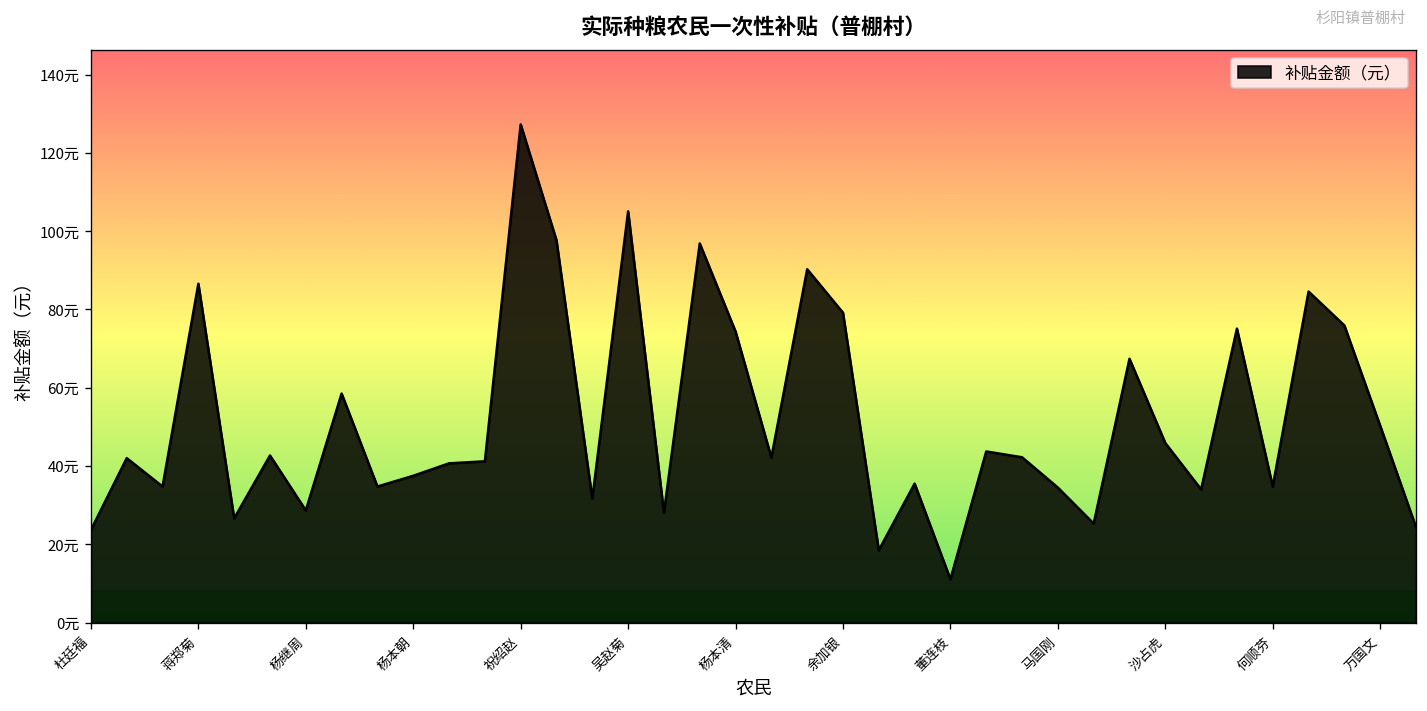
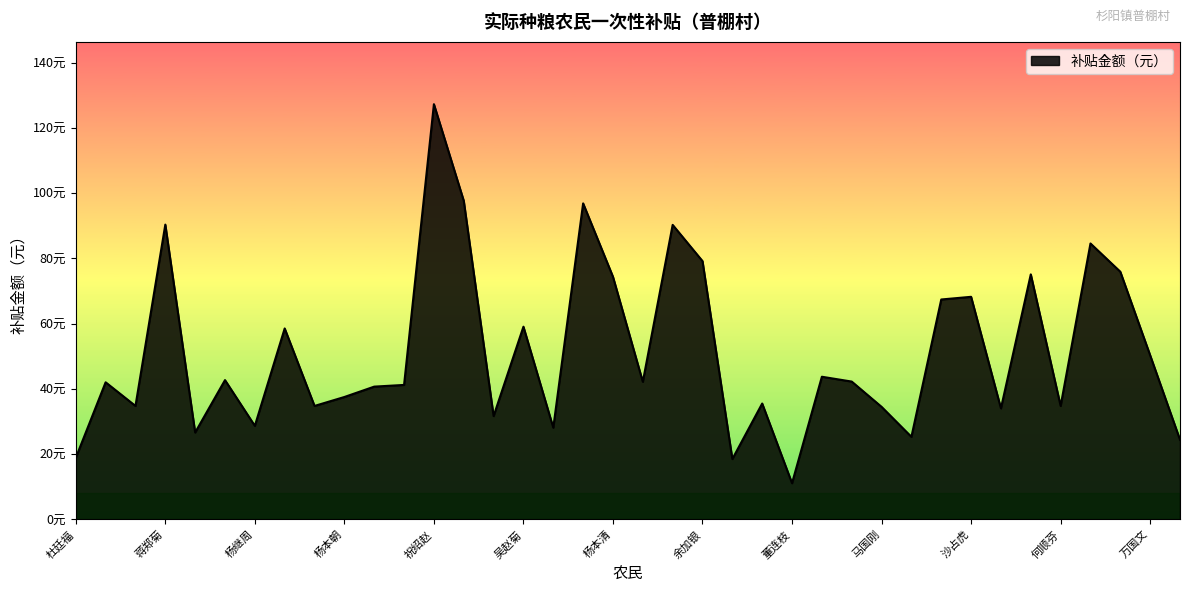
  {
-   "杜廷福": "24元",
-   "蒋郑菊": "87元",
+   "杜廷福": "19元",
+   "蒋郑菊": "90元",
    "杨继周": "29元",
    "杨本朝": "38元",
    "祝绍赵": "127元",
-   "吴赵菊": "105元",
+   "吴赵菊": "59元",
    "杨本清": "74元",
    "余加银": "79元",
    "董连枝": "11元",
    "马国刚": "35元",
-   "沙占虎": "46元",
+   "沙占虎": "68元",
    "何顺芬": "35元",
    "万国文": "50元"
  }
